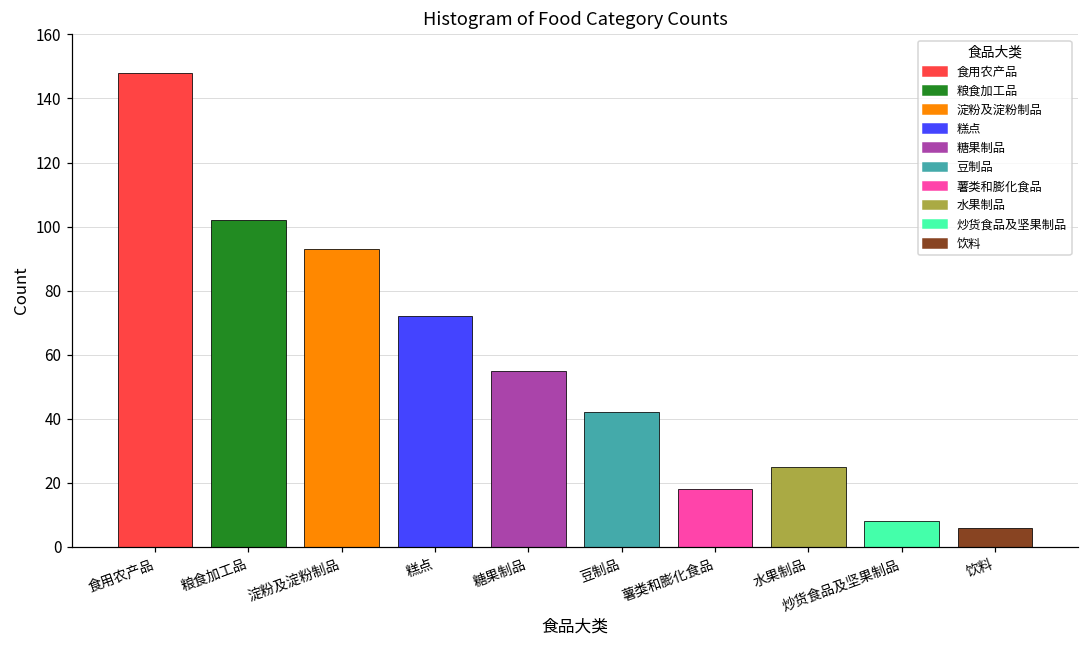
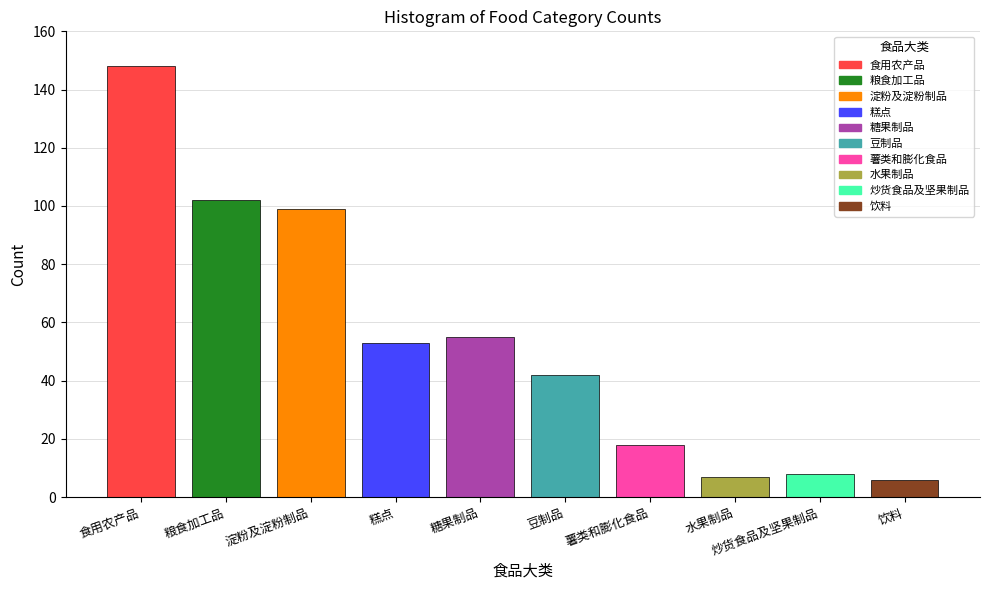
  {
    "食用农产品": 148,
    "粮食加工品": 102,
-   "淀粉及淀粉制品": 93,
-   "糕点": 72,
+   "淀粉及淀粉制品": 99,
+   "糕点": 53,
    "糖果制品": 55,
    "豆制品": 42,
    "薯类和膨化食品": 18,
-   "水果制品": 25,
+   "水果制品": 7,
    "炒货食品及坚果制品": 8,
    "饮料": 6
  }
